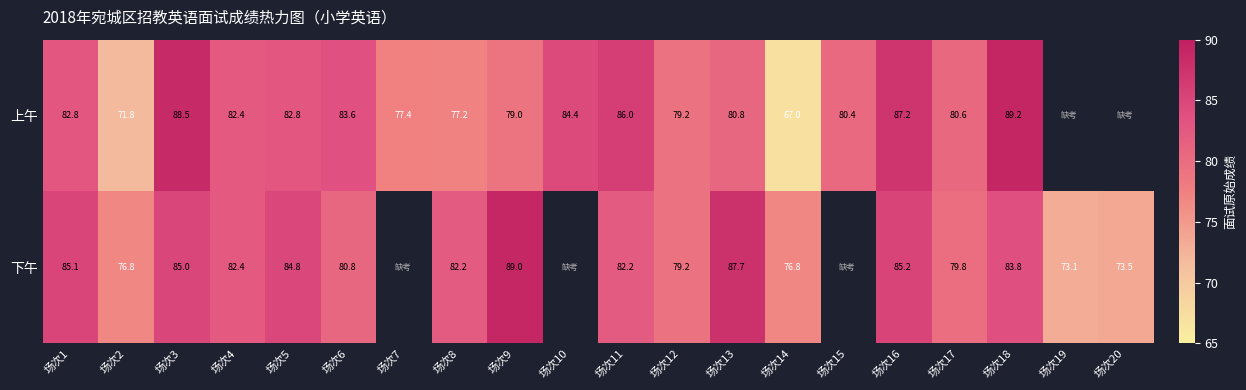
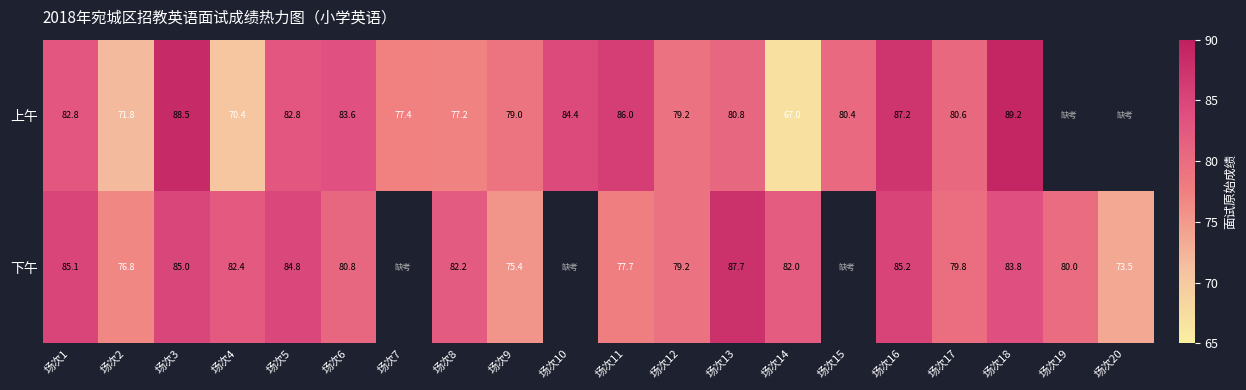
  {
    "上午": {
      "场次1": 82.8,
      "场次2": 71.8,
      "场次3": 88.5,
-     "场次4": 82.4,
+     "场次4": 70.4,
      "场次5": 82.8,
      "场次6": 83.6,
      "场次7": 77.4,
      "场次8": 77.2,
      "场次9": 79.0,
      "场次10": 84.4,
      "场次11": 86.0,
      "场次12": 79.2,
      "场次13": 80.8,
      "场次14": 67.0,
      "场次15": 80.4,
      "场次16": 87.2,
      "场次17": 80.6,
      "场次18": 89.2
    },
    "下午": {
      "场次1": 85.1,
      "场次2": 76.8,
      "场次3": 85.0,
      "场次4": 82.4,
      "场次5": 84.8,
      "场次6": 80.8,
      "场次8": 82.2,
-     "场次9": 89.0,
-     "场次11": 82.2,
+     "场次9": 75.4,
+     "场次11": 77.7,
      "场次12": 79.2,
      "场次13": 87.7,
-     "场次14": 76.8,
+     "场次14": 82.0,
      "场次16": 85.2,
      "场次17": 79.8,
      "场次18": 83.8,
-     "场次19": 73.1,
+     "场次19": 80.0,
      "场次20": 73.5
    }
  }
